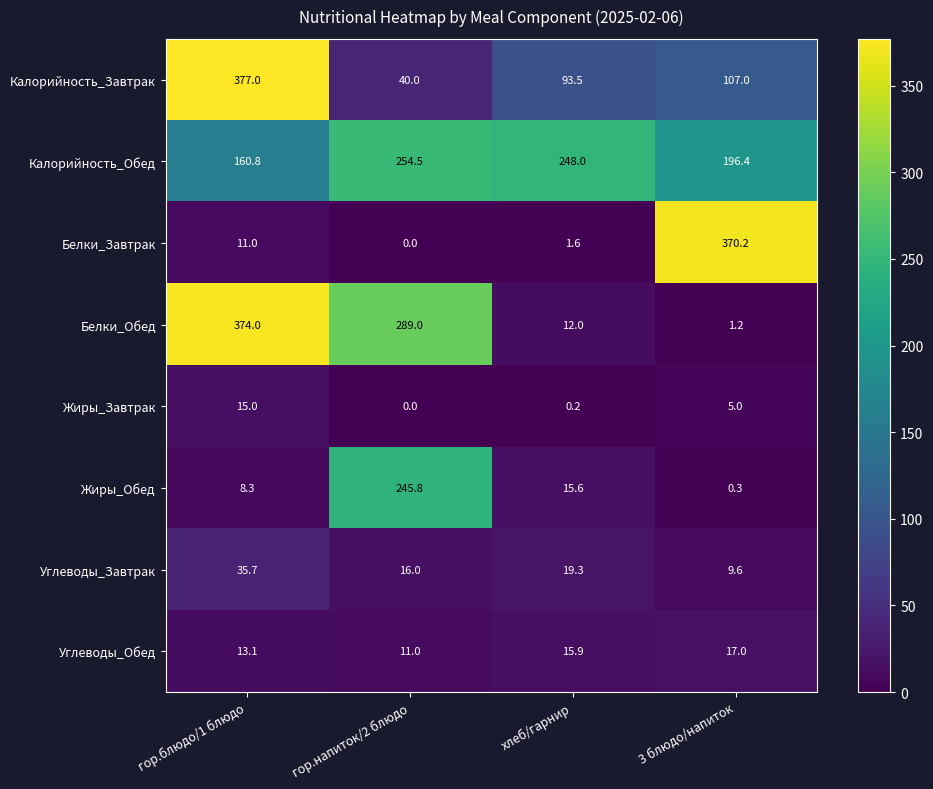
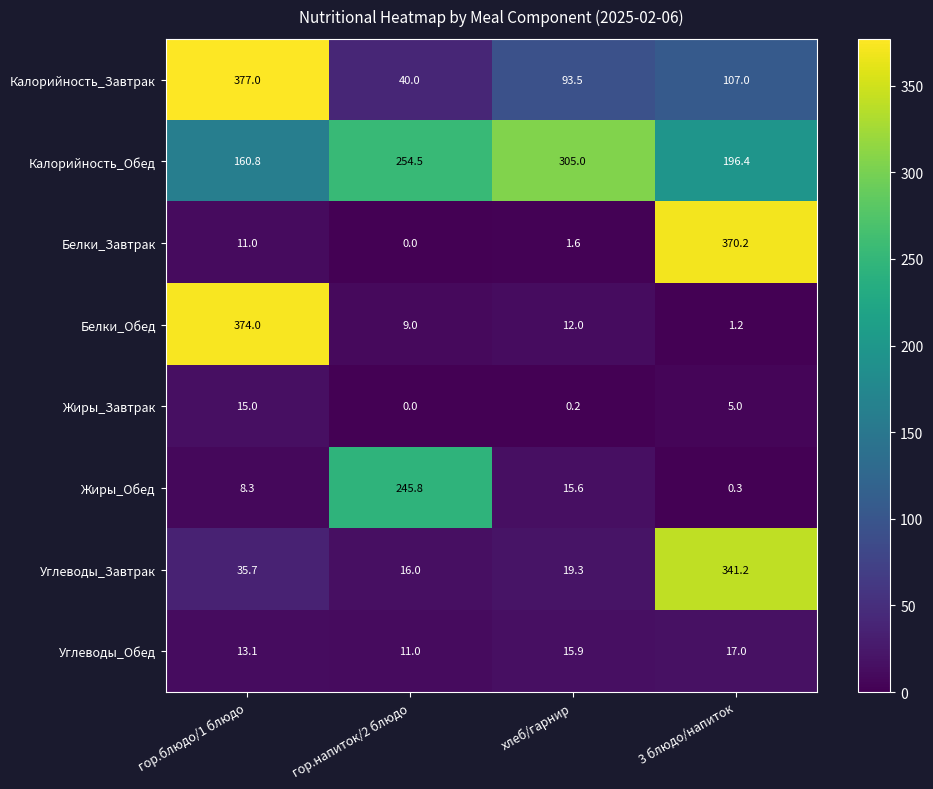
  {
    "Калорийность_Завтрак": {
      "гор.блюдо/1 блюдо": 377.0,
      "гор.напиток/2 блюдо": 40.0,
      "хлеб/гарнир": 93.5,
      "3 блюдо/напиток": 107.0
    },
    "Калорийность_Обед": {
      "гор.блюдо/1 блюдо": 160.8,
      "гор.напиток/2 блюдо": 254.5,
-     "хлеб/гарнир": 248.0,
+     "хлеб/гарнир": 305.0,
      "3 блюдо/напиток": 196.4
    },
    "Белки_Завтрак": {
      "гор.блюдо/1 блюдо": 11.0,
      "гор.напиток/2 блюдо": 0.0,
      "хлеб/гарнир": 1.6,
      "3 блюдо/напиток": 370.2
    },
    "Белки_Обед": {
      "гор.блюдо/1 блюдо": 374.0,
-     "гор.напиток/2 блюдо": 289.0,
+     "гор.напиток/2 блюдо": 9.0,
      "хлеб/гарнир": 12.0,
      "3 блюдо/напиток": 1.2
    },
    "Жиры_Завтрак": {
      "гор.блюдо/1 блюдо": 15.0,
      "гор.напиток/2 блюдо": 0.0,
      "хлеб/гарнир": 0.2,
      "3 блюдо/напиток": 5.0
    },
    "Жиры_Обед": {
      "гор.блюдо/1 блюдо": 8.3,
      "гор.напиток/2 блюдо": 245.8,
      "хлеб/гарнир": 15.6,
      "3 блюдо/напиток": 0.3
    },
    "Углеводы_Завтрак": {
      "гор.блюдо/1 блюдо": 35.7,
      "гор.напиток/2 блюдо": 16.0,
      "хлеб/гарнир": 19.3,
-     "3 блюдо/напиток": 9.6
+     "3 блюдо/напиток": 341.2
    },
    "Углеводы_Обед": {
      "гор.блюдо/1 блюдо": 13.1,
      "гор.напиток/2 блюдо": 11.0,
      "хлеб/гарнир": 15.9,
      "3 блюдо/напиток": 17.0
    }
  }
